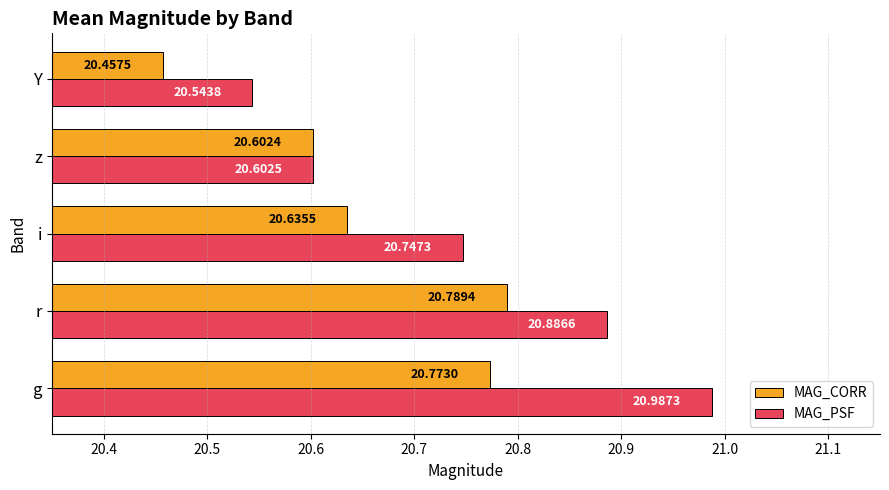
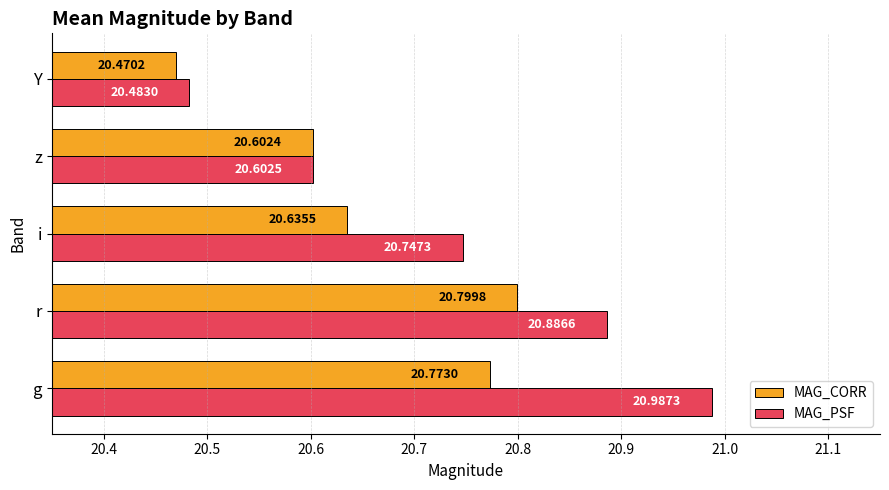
  {
    "MAG_CORR": {
-     "Y": 20.4575,
+     "Y": 20.4702,
      "z": 20.6024,
      "i": 20.6355,
-     "r": 20.7894,
+     "r": 20.7998,
      "g": 20.7730
    },
    "MAG_PSF": {
-     "Y": 20.5438,
+     "Y": 20.4830,
      "z": 20.6025,
      "i": 20.7473,
      "r": 20.8866,
      "g": 20.9873
    }
  }
